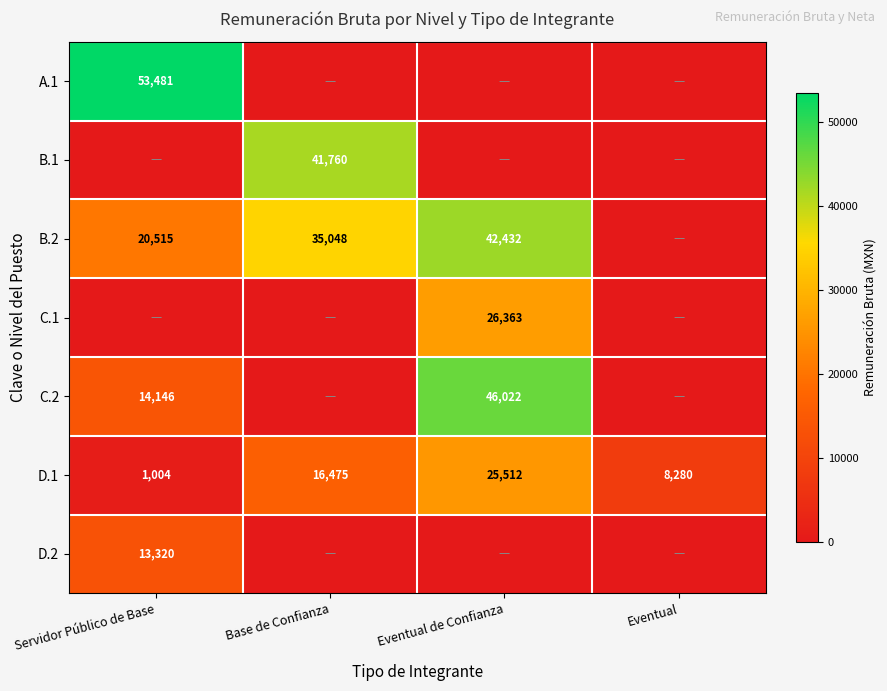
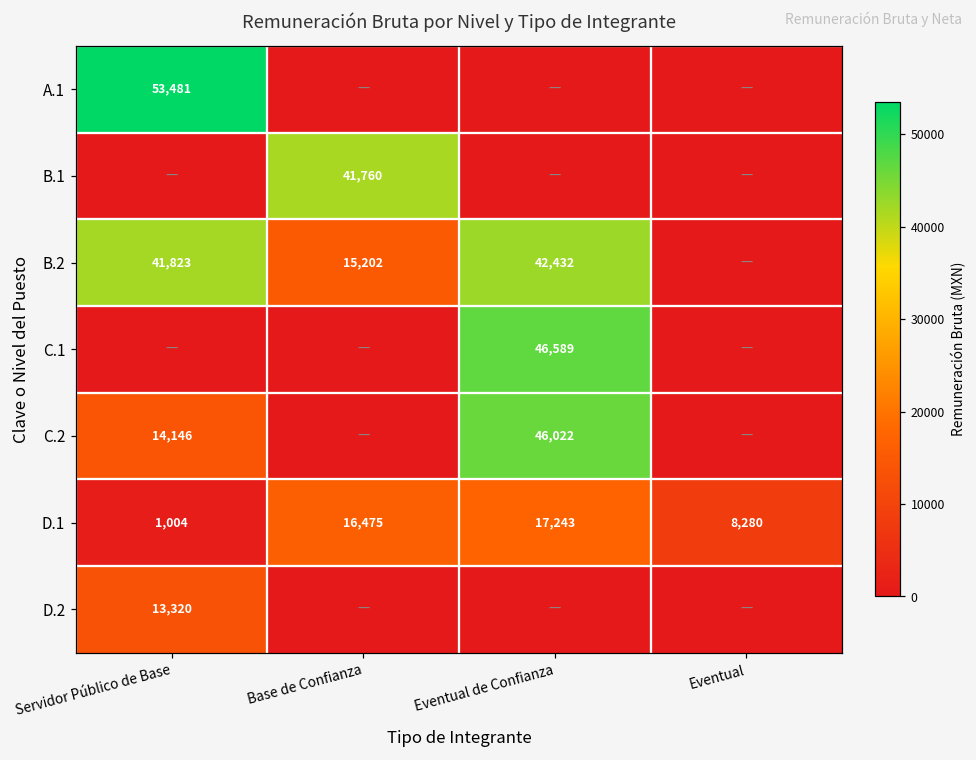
  {
    "A.1": {
      "Servidor Público de Base": "53,481"
    },
    "B.1": {
      "Base de Confianza": "41,760"
    },
    "B.2": {
-     "Servidor Público de Base": "20,515",
-     "Base de Confianza": "35,048",
+     "Servidor Público de Base": "41,823",
+     "Base de Confianza": "15,202",
      "Eventual de Confianza": "42,432"
    },
    "C.1": {
-     "Eventual de Confianza": "26,363"
+     "Eventual de Confianza": "46,589"
    },
    "C.2": {
      "Servidor Público de Base": "14,146",
      "Eventual de Confianza": "46,022"
    },
    "D.1": {
      "Servidor Público de Base": "1,004",
      "Base de Confianza": "16,475",
-     "Eventual de Confianza": "25,512",
+     "Eventual de Confianza": "17,243",
      "Eventual": "8,280"
    },
    "D.2": {
      "Servidor Público de Base": "13,320"
    }
  }
